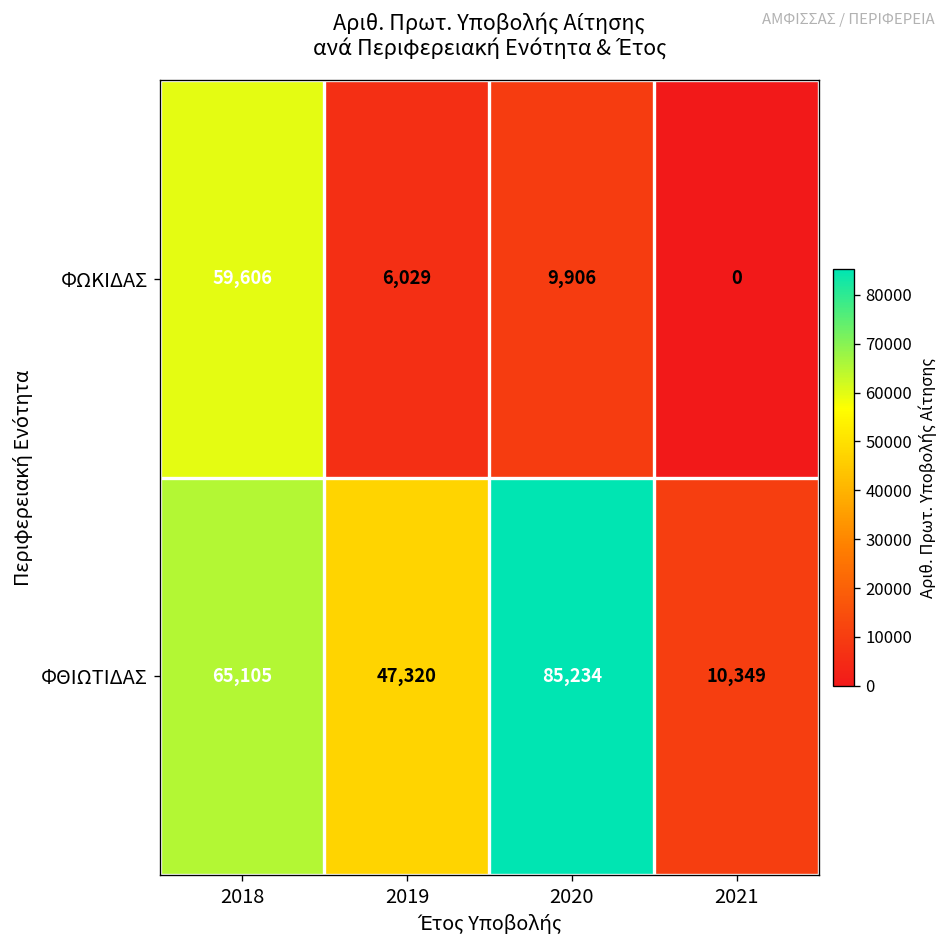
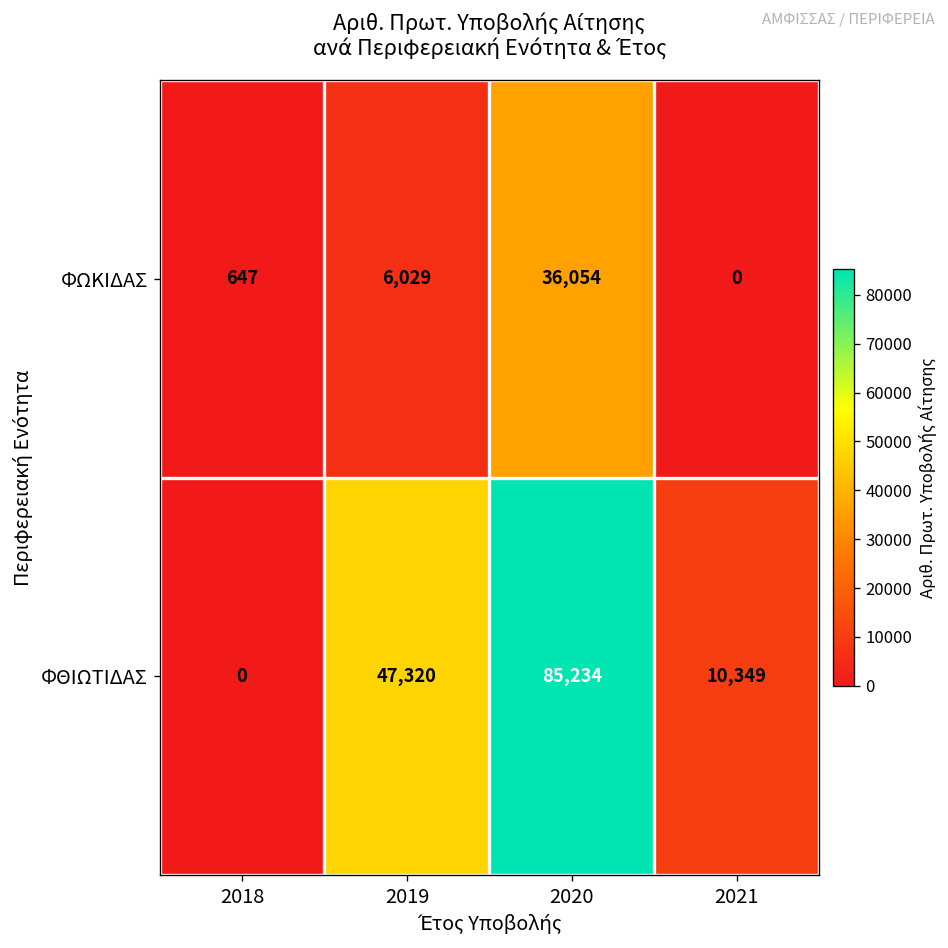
  {
    "ΦΩΚΙΔΑΣ": {
-     "2018": "59,606",
+     "2018": "647",
      "2019": "6,029",
-     "2020": "9,906",
+     "2020": "36,054",
      "2021": "0"
    },
    "ΦΘΙΩΤΙΔΑΣ": {
-     "2018": "65,105",
+     "2018": "0",
      "2019": "47,320",
      "2020": "85,234",
      "2021": "10,349"
    }
  }
